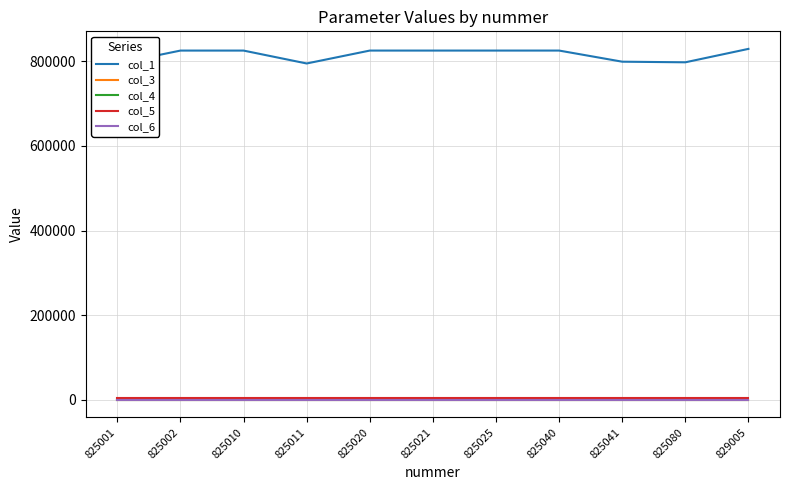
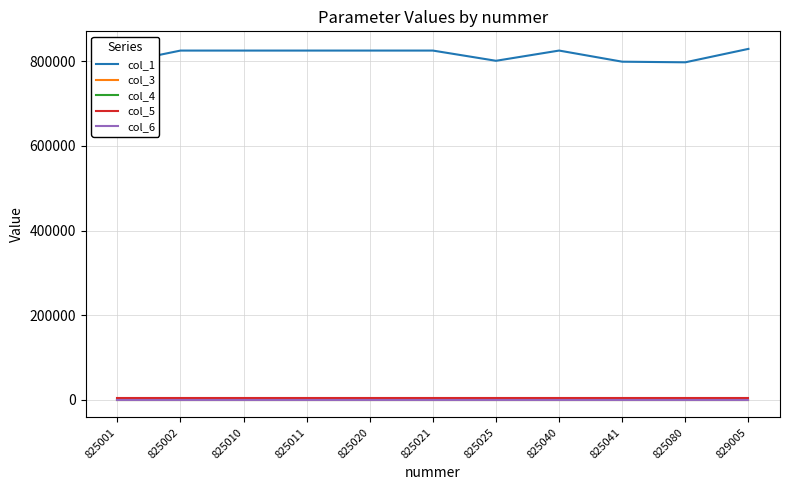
  {
    "col_1": {
      "825002": 830000,
      "825010": 830000,
-     "825011": 790000,
+     "825011": 830000,
      "825020": 830000,
      "825021": 830000,
-     "825025": 830000,
+     "825025": 800000,
      "825040": 830000,
      "825041": 800000,
      "825080": 800000,
      "829005": 830000
    }
  }
